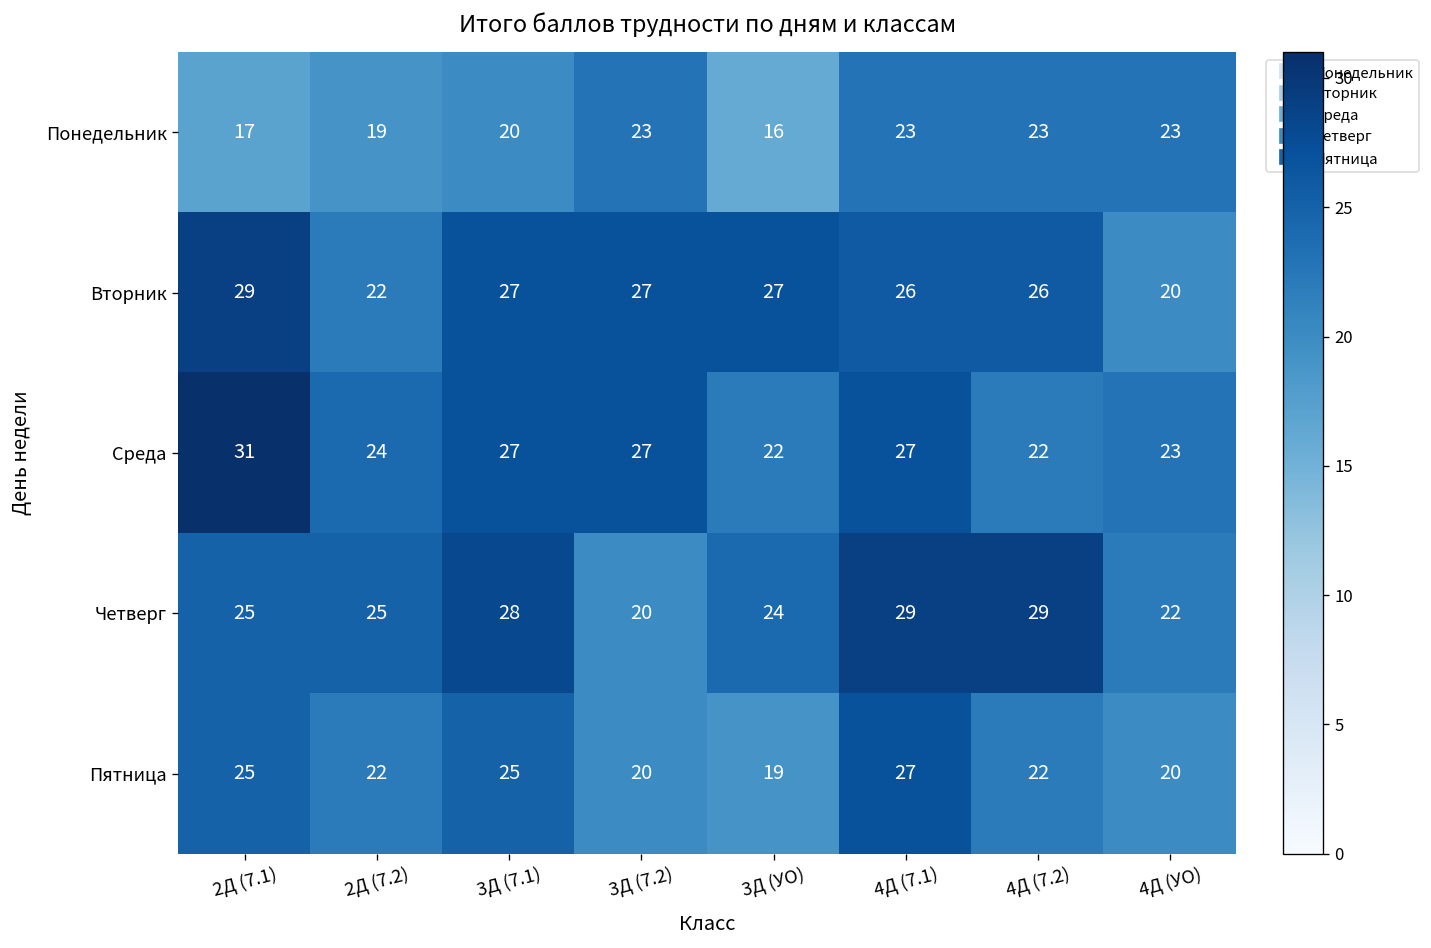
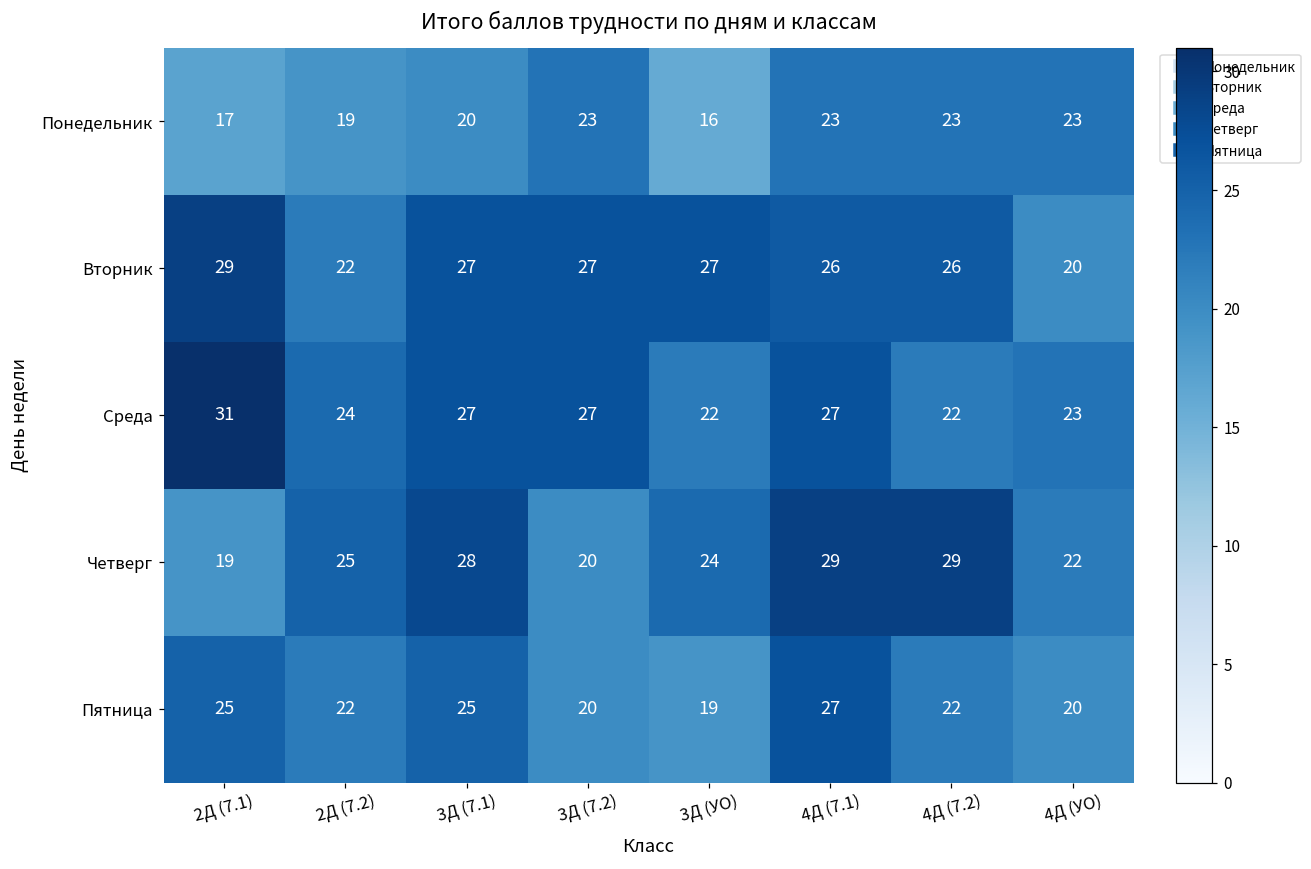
  {
    "Понедельник": {
      "2Д (7.1)": 17,
      "2Д (7.2)": 19,
      "3Д (7.1)": 20,
      "3Д (7.2)": 23,
      "3Д (УО)": 16,
      "4Д (7.1)": 23,
      "4Д (7.2)": 23,
      "4Д (УО)": 23
    },
    "Вторник": {
      "2Д (7.1)": 29,
      "2Д (7.2)": 22,
      "3Д (7.1)": 27,
      "3Д (7.2)": 27,
      "3Д (УО)": 27,
      "4Д (7.1)": 26,
      "4Д (7.2)": 26,
      "4Д (УО)": 20
    },
    "Среда": {
      "2Д (7.1)": 31,
      "2Д (7.2)": 24,
      "3Д (7.1)": 27,
      "3Д (7.2)": 27,
      "3Д (УО)": 22,
      "4Д (7.1)": 27,
      "4Д (7.2)": 22,
      "4Д (УО)": 23
    },
    "Четверг": {
-     "2Д (7.1)": 25,
+     "2Д (7.1)": 19,
      "2Д (7.2)": 25,
      "3Д (7.1)": 28,
      "3Д (7.2)": 20,
      "3Д (УО)": 24,
      "4Д (7.1)": 29,
      "4Д (7.2)": 29,
      "4Д (УО)": 22
    },
    "Пятница": {
      "2Д (7.1)": 25,
      "2Д (7.2)": 22,
      "3Д (7.1)": 25,
      "3Д (7.2)": 20,
      "3Д (УО)": 19,
      "4Д (7.1)": 27,
      "4Д (7.2)": 22,
      "4Д (УО)": 20
    }
  }
